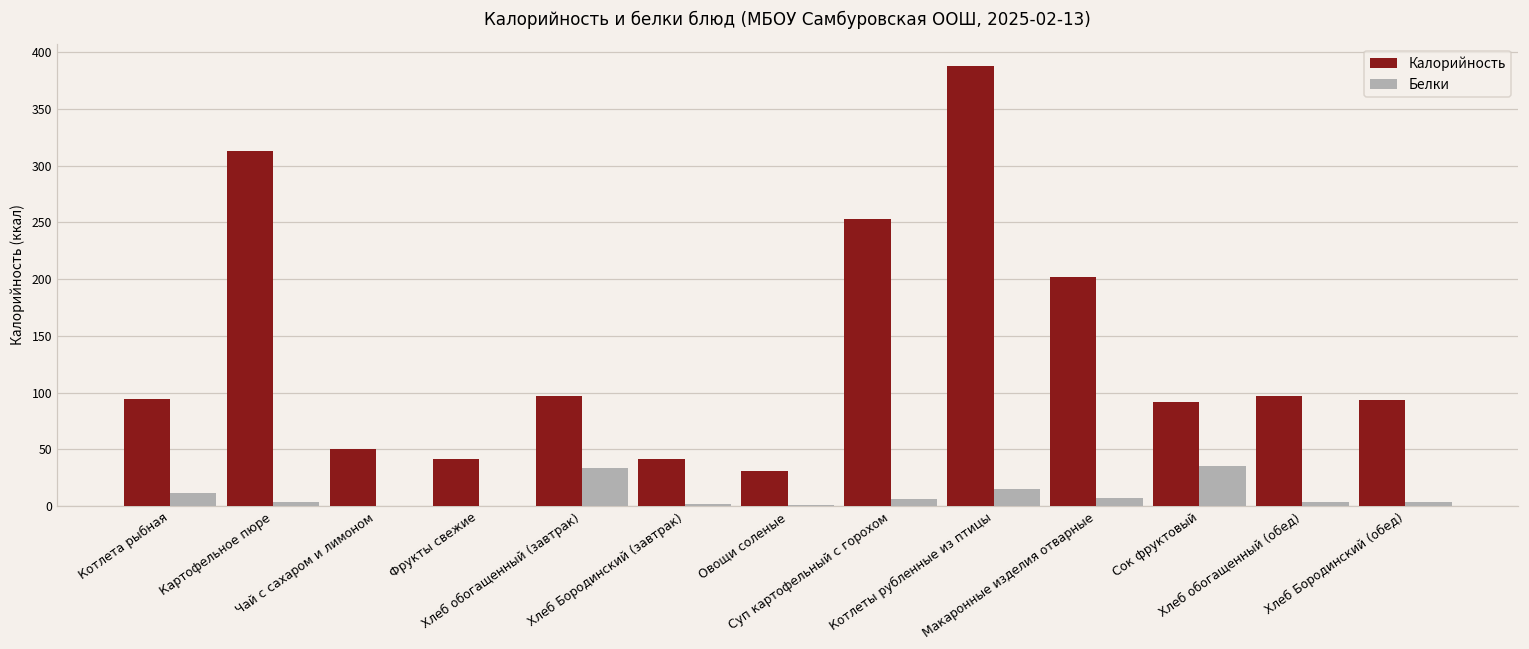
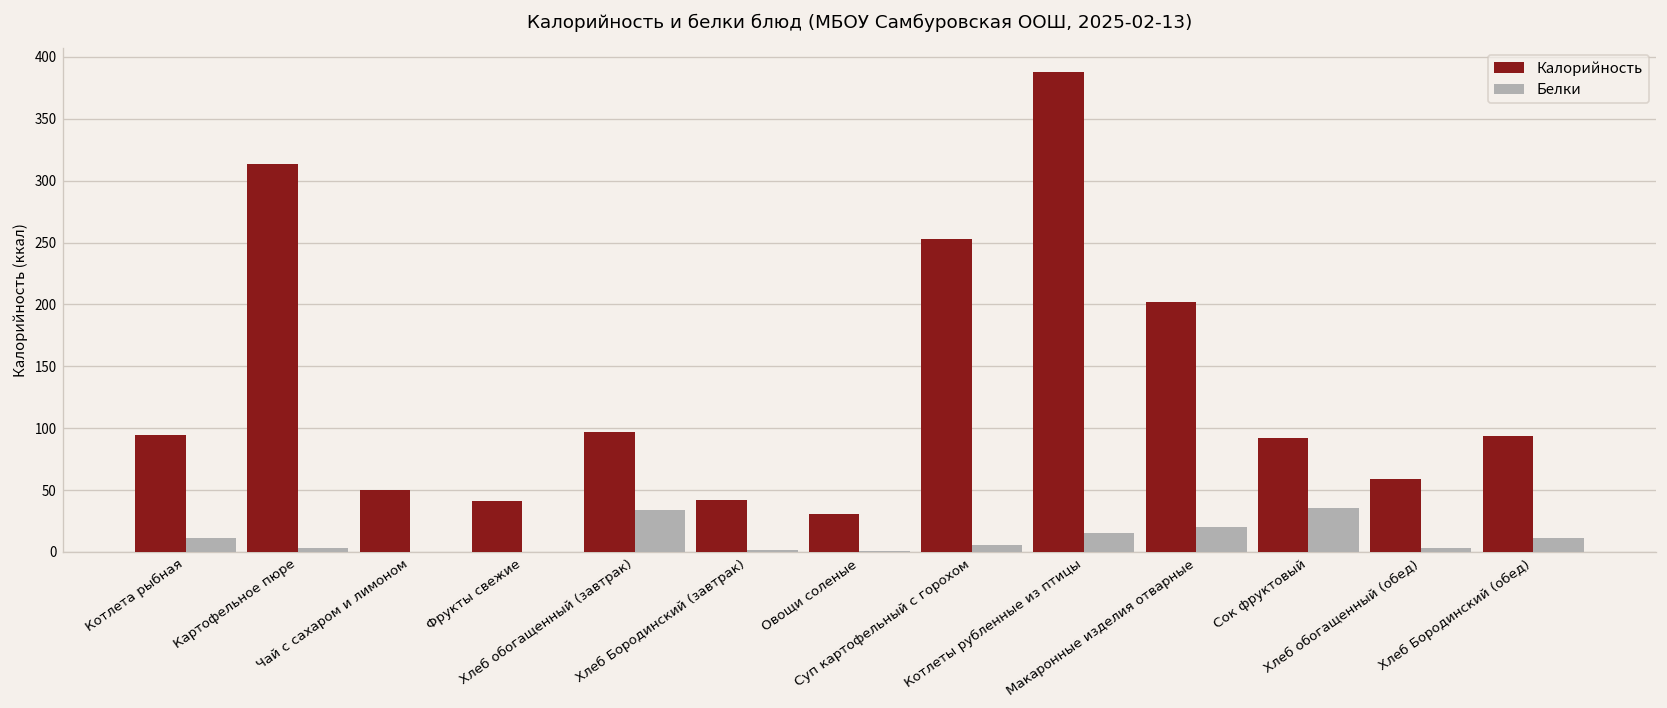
  {
    "Калорийность": {
      "Котлета рыбная": 94,
      "Картофельное пюре": 313,
      "Чай с сахаром и лимоном": 50,
      "Фрукты свежие": 41,
      "Хлеб обогащенный (завтрак)": 97,
      "Хлеб Бородинский (завтрак)": 42,
      "Овощи соленые": 31,
      "Суп картофельный с горохом": 253,
      "Котлеты рубленные из птицы": 388,
      "Макаронные изделия отварные": 202,
      "Сок фруктовый": 92,
-     "Хлеб обогащенный (обед)": 97,
+     "Хлеб обогащенный (обед)": 59,
      "Хлеб Бородинский (обед)": 94
    },
    "Белки": {
      "Котлета рыбная": 11,
      "Картофельное пюре": 3,
      "Хлеб обогащенный (завтрак)": 34,
      "Суп картофельный с горохом": 6,
      "Котлеты рубленные из птицы": 15,
-     "Макаронные изделия отварные": 7,
+     "Макаронные изделия отварные": 20,
      "Сок фруктовый": 35,
      "Хлеб обогащенный (обед)": 3,
-     "Хлеб Бородинский (обед)": 3
+     "Хлеб Бородинский (обед)": 11
    }
  }
